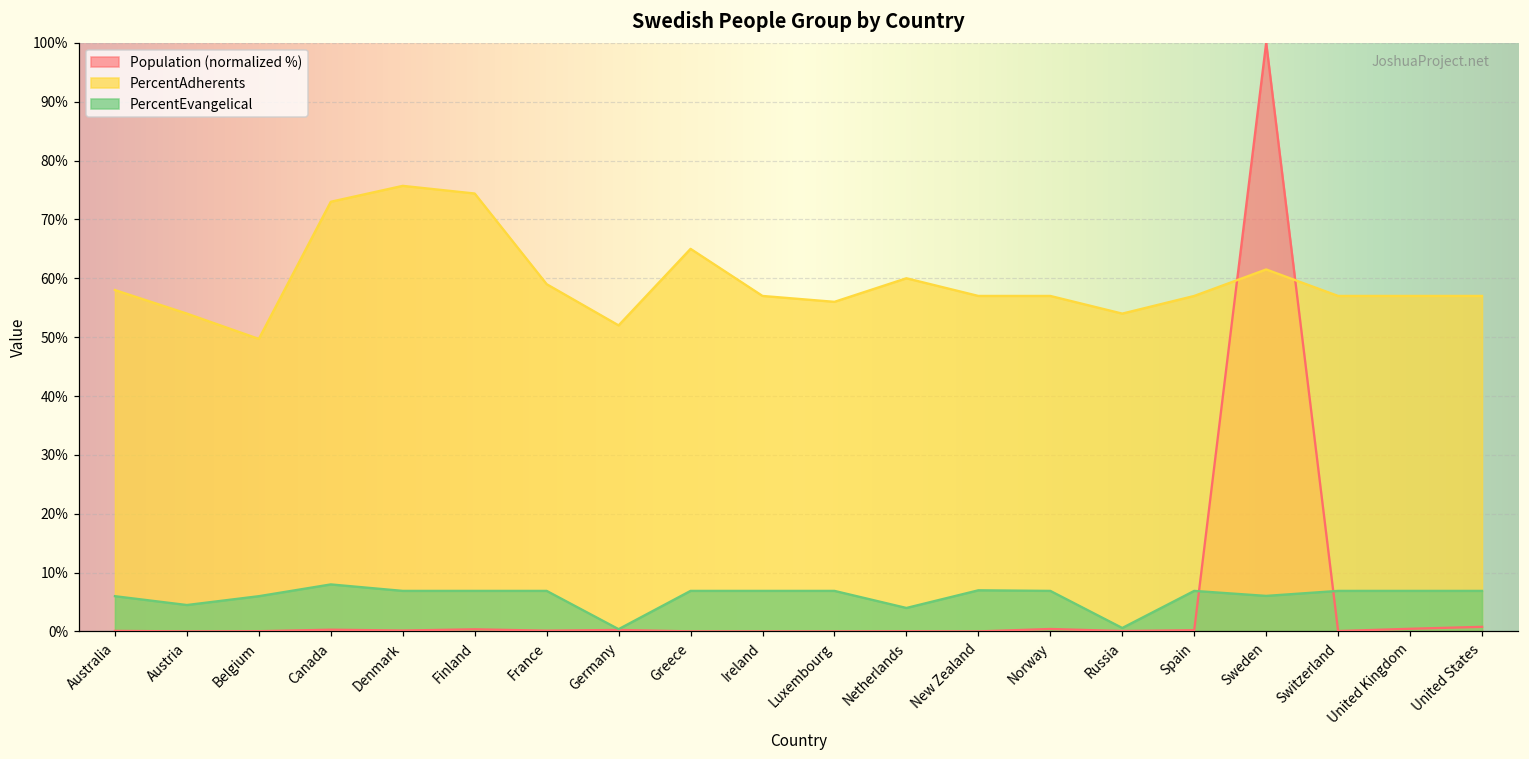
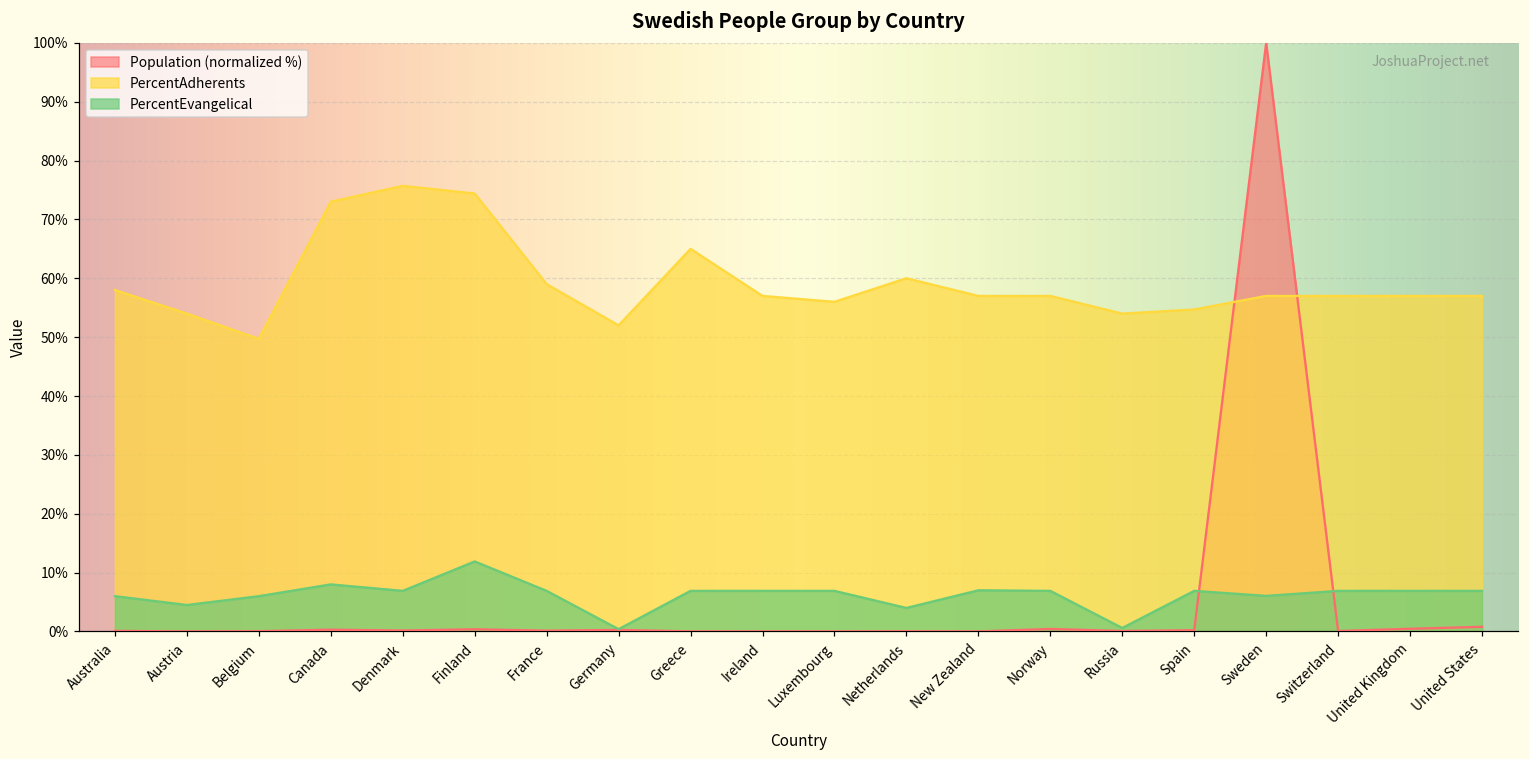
  {
    "Population (normalized %)": {
      "Australia": "0%",
      "Austria": "0%",
      "Belgium": "0%",
      "Canada": "0%",
      "Denmark": "0%",
      "Finland": "0%",
      "France": "0%",
      "Greece": "0%",
      "Ireland": "0%",
      "Luxembourg": "0%",
      "Netherlands": "0%",
      "New Zealand": "0%",
      "Norway": "0%",
      "Russia": "0%",
      "Spain": "0%",
      "Sweden": "100%",
      "Switzerland": "0%",
      "United Kingdom": "0%",
      "United States": "1%"
    },
    "PercentAdherents": {
      "Australia": "58%",
      "Austria": "54%",
      "Belgium": "50%",
      "Canada": "73%",
      "Denmark": "76%",
      "Finland": "74%",
      "France": "59%",
      "Germany": "52%",
      "Greece": "65%",
      "Ireland": "57%",
      "Luxembourg": "56%",
      "Netherlands": "60%",
      "New Zealand": "57%",
      "Norway": "57%",
      "Russia": "54%",
-     "Spain": "57%",
-     "Sweden": "62%",
+     "Spain": "55%",
+     "Sweden": "57%",
      "Switzerland": "57%",
      "United Kingdom": "57%",
      "United States": "57%"
    },
    "PercentEvangelical": {
      "Australia": "6%",
      "Austria": "5%",
      "Belgium": "6%",
      "Canada": "8%",
      "Denmark": "7%",
-     "Finland": "7%",
+     "Finland": "12%",
      "France": "7%",
      "Greece": "7%",
      "Ireland": "7%",
      "Luxembourg": "7%",
      "Netherlands": "4%",
      "New Zealand": "7%",
      "Norway": "7%",
      "Russia": "1%",
      "Spain": "7%",
      "Sweden": "6%",
      "Switzerland": "7%",
      "United Kingdom": "7%",
      "United States": "7%"
    }
  }
